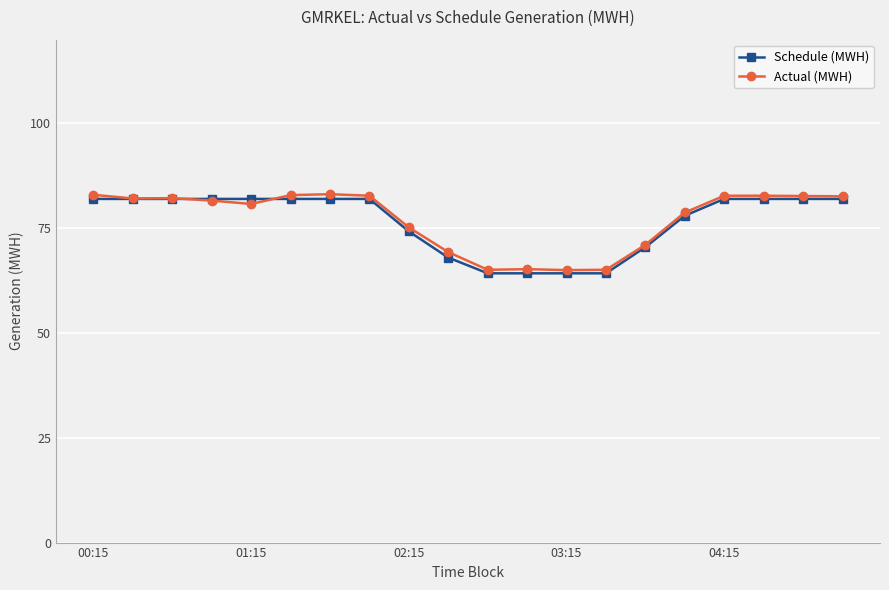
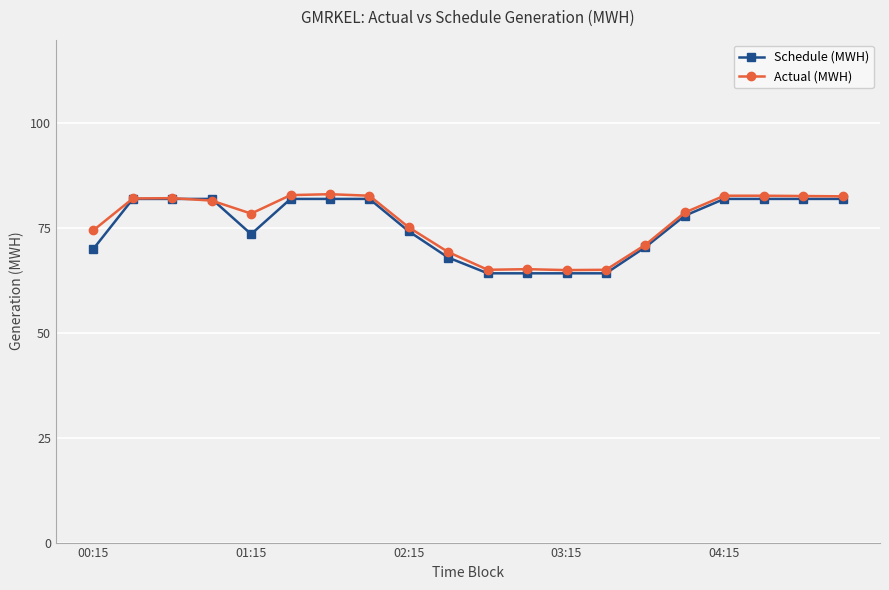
  {
    "Schedule (MWH)": {
-     "00:15": 82,
-     "01:15": 82,
+     "00:15": 70,
+     "01:15": 74,
      "02:15": 74,
      "03:15": 64,
      "04:15": 82
    },
    "Actual (MWH)": {
-     "00:15": 83,
-     "01:15": 81,
+     "00:15": 75,
+     "01:15": 79,
      "02:15": 75,
      "03:15": 65,
      "04:15": 83
    }
  }
